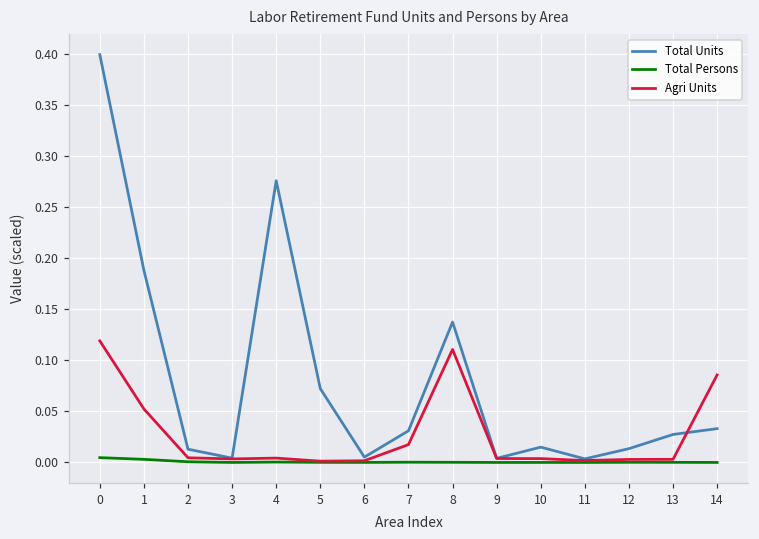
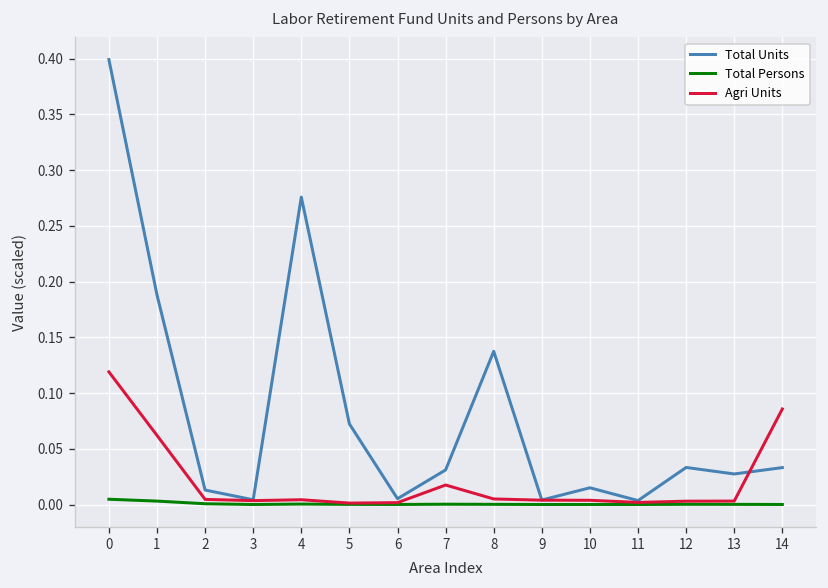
  {
    "Total Units": {
      "0": 0.40,
      "1": 0.19,
      "2": 0.01,
      "4": 0.28,
      "5": 0.07,
      "6": 0.01,
      "7": 0.03,
      "8": 0.14,
      "10": 0.02,
-     "12": 0.01,
+     "12": 0.03,
      "13": 0.03,
      "14": 0.03
    },
    "Total Persons": {
      "0": 0.00,
      "1": 0.00,
      "2": 0.00,
      "3": 0.00,
      "4": 0.00,
      "7": 0.00,
      "8": 0.00,
      "9": 0.00,
      "10": 0.00,
      "12": 0.00,
      "13": 0.00,
      "14": 0.00
    },
    "Agri Units": {
      "0": 0.12,
-     "1": 0.05,
+     "1": 0.06,
      "2": 0.00,
      "4": 0.00,
      "7": 0.02,
-     "8": 0.11,
+     "8": 0.01,
      "10": 0.00,
      "12": 0.00,
      "13": 0.00,
      "14": 0.09
    }
  }
